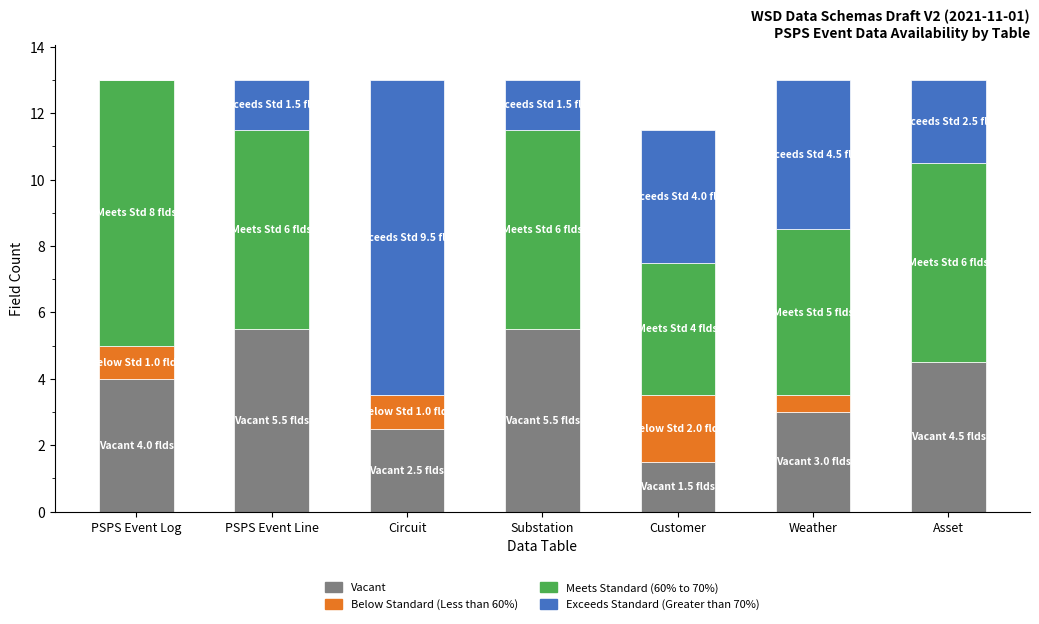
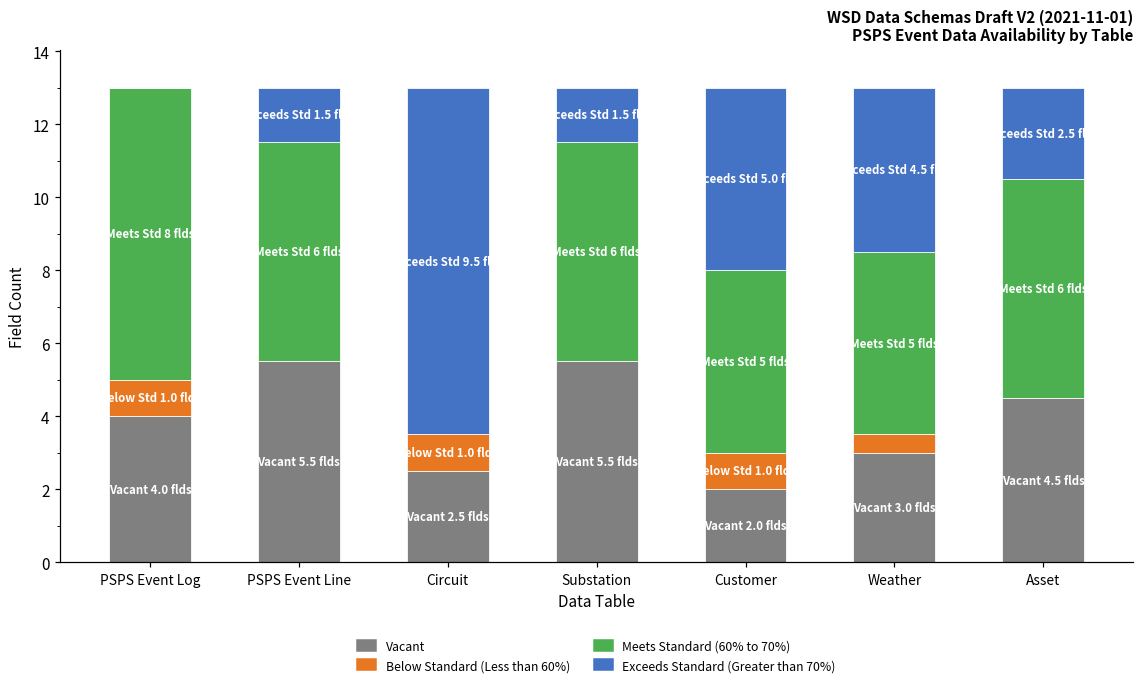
  {
    "Vacant": {
      "PSPS Event Log": 4.0,
      "PSPS Event Line": 5.5,
      "Circuit": 2.5,
      "Substation": 5.5,
-     "Customer": 1.5,
+     "Customer": 2.0,
      "Weather": 3.0,
      "Asset": 4.5
    },
    "Below Standard (Less than 60%)": {
      "PSPS Event Log": 1.0,
      "Circuit": 1.0,
-     "Customer": 2.0
+     "Customer": 1.0
    },
    "Meets Standard (60% to 70%)": {
      "PSPS Event Log": 8,
      "PSPS Event Line": 6,
      "Substation": 6,
-     "Customer": 4,
+     "Customer": 5,
      "Weather": 5,
      "Asset": 6
    },
    "Exceeds Standard (Greater than 70%)": {
      "PSPS Event Line": 1.5,
      "Circuit": 9.5,
      "Substation": 1.5,
-     "Customer": 4.0,
+     "Customer": 5.0,
      "Weather": 4.5,
      "Asset": 2.5
    }
  }
